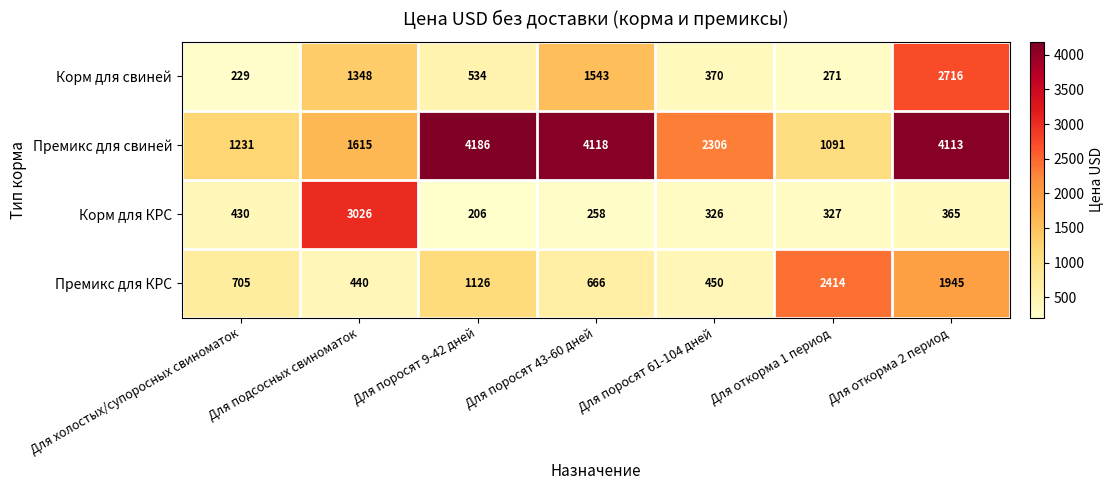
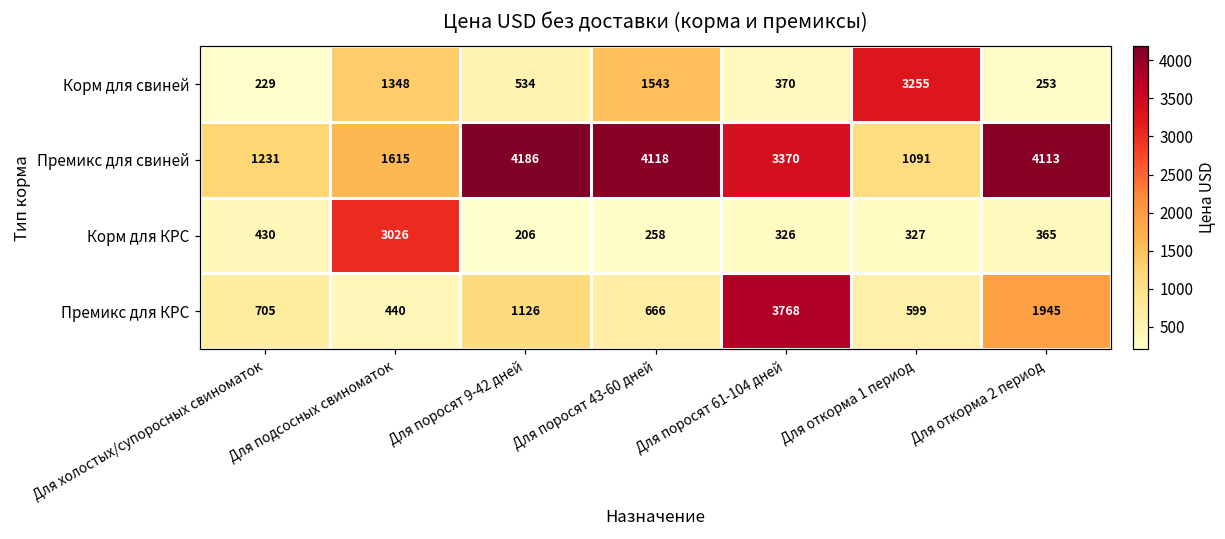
  {
    "Корм для свиней": {
      "Для холостых/супоросных свиноматок": 229,
      "Для подсосных свиноматок": 1348,
      "Для поросят 9-42 дней": 534,
      "Для поросят 43-60 дней": 1543,
      "Для поросят 61-104 дней": 370,
-     "Для откорма 1 период": 271,
-     "Для откорма 2 период": 2716
+     "Для откорма 1 период": 3255,
+     "Для откорма 2 период": 253
    },
    "Премикс для свиней": {
      "Для холостых/супоросных свиноматок": 1231,
      "Для подсосных свиноматок": 1615,
      "Для поросят 9-42 дней": 4186,
      "Для поросят 43-60 дней": 4118,
-     "Для поросят 61-104 дней": 2306,
+     "Для поросят 61-104 дней": 3370,
      "Для откорма 1 период": 1091,
      "Для откорма 2 период": 4113
    },
    "Корм для КРС": {
      "Для холостых/супоросных свиноматок": 430,
      "Для подсосных свиноматок": 3026,
      "Для поросят 9-42 дней": 206,
      "Для поросят 43-60 дней": 258,
      "Для поросят 61-104 дней": 326,
      "Для откорма 1 период": 327,
      "Для откорма 2 период": 365
    },
    "Премикс для КРС": {
      "Для холостых/супоросных свиноматок": 705,
      "Для подсосных свиноматок": 440,
      "Для поросят 9-42 дней": 1126,
      "Для поросят 43-60 дней": 666,
-     "Для поросят 61-104 дней": 450,
-     "Для откорма 1 период": 2414,
+     "Для поросят 61-104 дней": 3768,
+     "Для откорма 1 период": 599,
      "Для откорма 2 период": 1945
    }
  }
